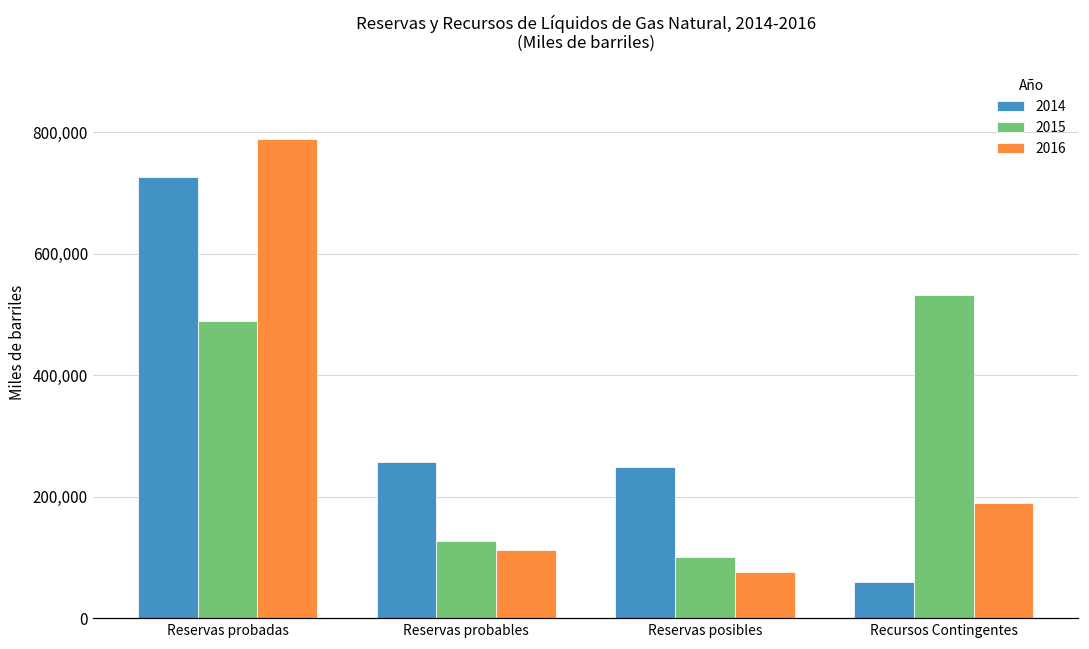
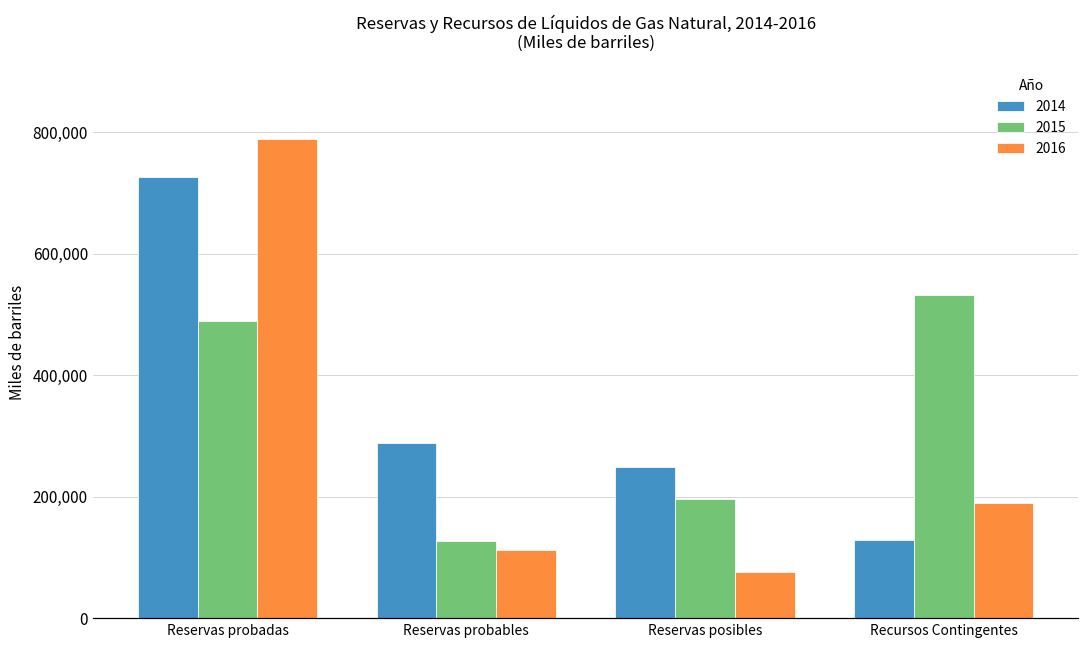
  {
    "2014": {
      "Reservas probadas": "730,000",
-     "Reservas probables": "260,000",
+     "Reservas probables": "290,000",
      "Reservas posibles": "250,000",
-     "Recursos Contingentes": "60,000"
+     "Recursos Contingentes": "130,000"
    },
    "2015": {
      "Reservas probadas": "490,000",
      "Reservas probables": "130,000",
-     "Reservas posibles": "100,000",
+     "Reservas posibles": "200,000",
      "Recursos Contingentes": "530,000"
    },
    "2016": {
      "Reservas probadas": "790,000",
      "Reservas probables": "110,000",
      "Reservas posibles": "80,000",
      "Recursos Contingentes": "190,000"
    }
  }
